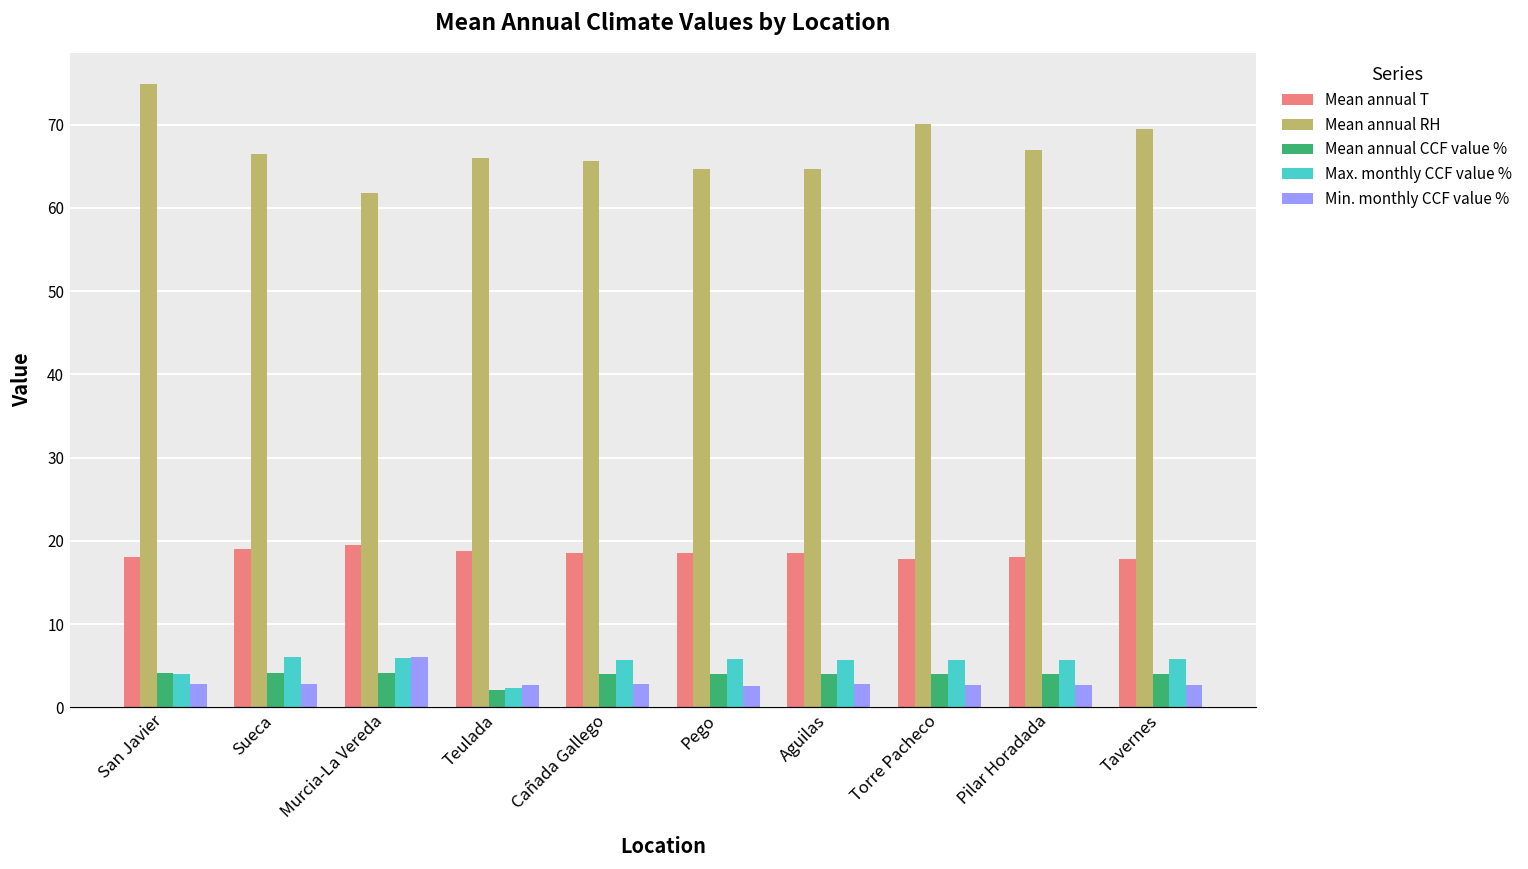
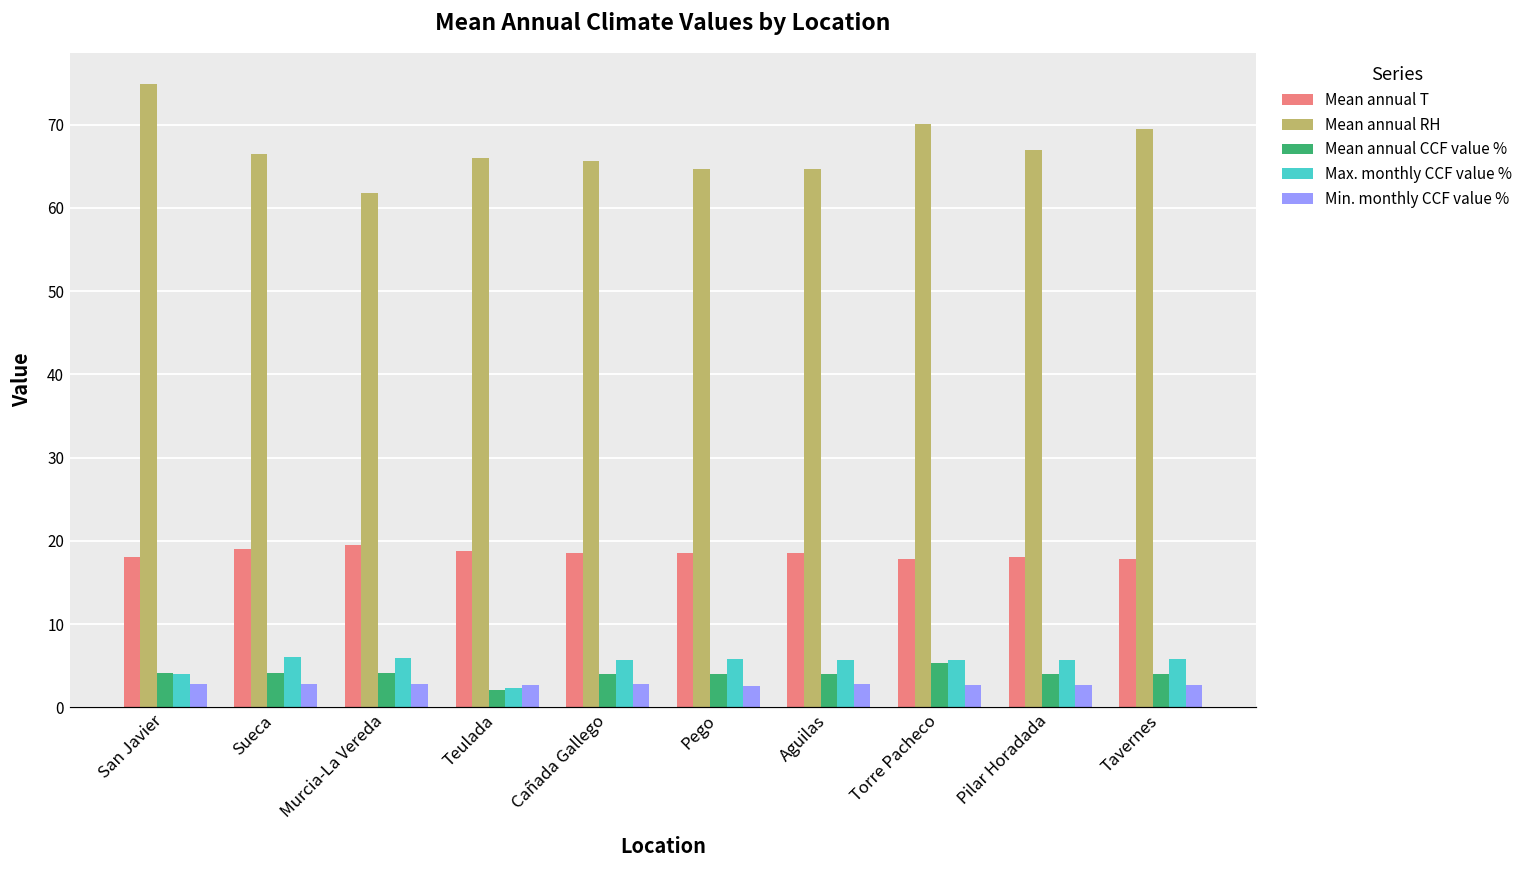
  {
    "Mean annual T": {
      "San Javier": 18,
      "Sueca": 19,
      "Murcia-La Vereda": 20,
      "Teulada": 19,
      "Cañada Gallego": 19,
      "Pego": 19,
      "Aguilas": 19,
      "Torre Pacheco": 18,
      "Pilar Horadada": 18,
      "Tavernes": 18
    },
    "Mean annual RH": {
      "San Javier": 75,
      "Sueca": 66,
      "Murcia-La Vereda": 62,
      "Teulada": 66,
      "Cañada Gallego": 66,
      "Pego": 65,
      "Aguilas": 65,
      "Torre Pacheco": 70,
      "Pilar Horadada": 67,
      "Tavernes": 69
    },
    "Mean annual CCF value %": {
      "San Javier": 4,
      "Sueca": 4,
      "Murcia-La Vereda": 4,
      "Teulada": 2,
      "Cañada Gallego": 4,
      "Pego": 4,
      "Aguilas": 4,
-     "Torre Pacheco": 4,
+     "Torre Pacheco": 5,
      "Pilar Horadada": 4,
      "Tavernes": 4
    },
    "Max. monthly CCF value %": {
      "San Javier": 4,
      "Sueca": 6,
      "Murcia-La Vereda": 6,
      "Teulada": 2,
      "Cañada Gallego": 6,
      "Pego": 6,
      "Aguilas": 6,
      "Torre Pacheco": 6,
      "Pilar Horadada": 6,
      "Tavernes": 6
    },
    "Min. monthly CCF value %": {
      "San Javier": 3,
      "Sueca": 3,
-     "Murcia-La Vereda": 6,
+     "Murcia-La Vereda": 3,
      "Teulada": 3,
      "Cañada Gallego": 3,
      "Pego": 3,
      "Aguilas": 3,
      "Torre Pacheco": 3,
      "Pilar Horadada": 3,
      "Tavernes": 3
    }
  }
